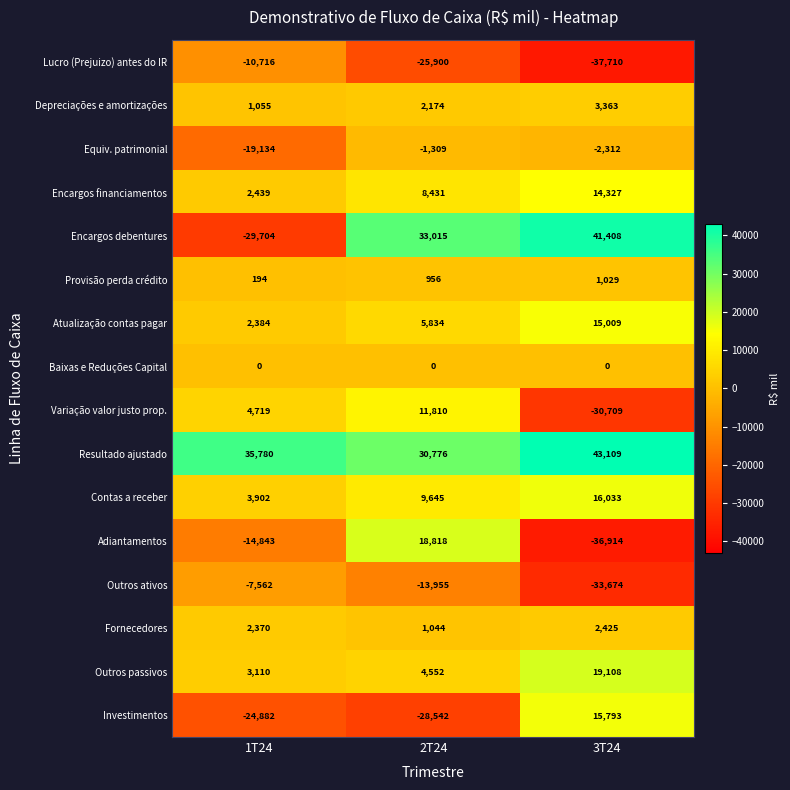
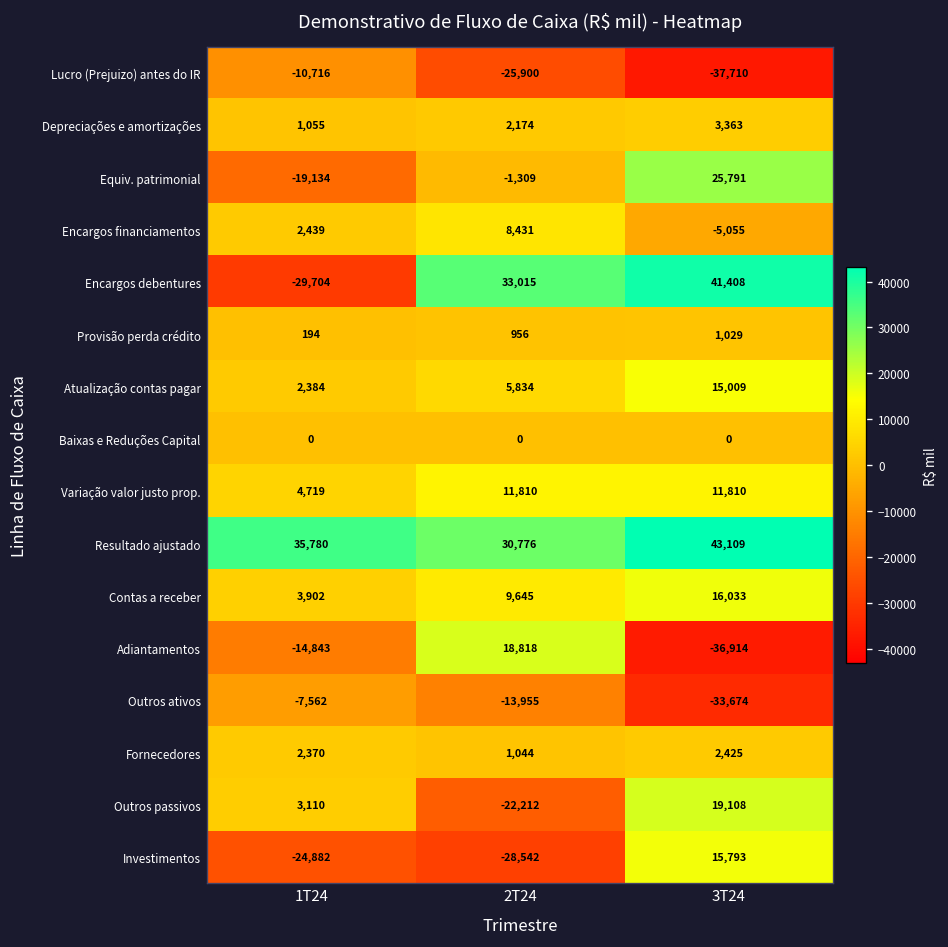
  {
    "Lucro (Prejuizo) antes do IR": {
      "1T24": "-10,716",
      "2T24": "-25,900",
      "3T24": "-37,710"
    },
    "Depreciações e amortizações": {
      "1T24": "1,055",
      "2T24": "2,174",
      "3T24": "3,363"
    },
    "Equiv. patrimonial": {
      "1T24": "-19,134",
      "2T24": "-1,309",
-     "3T24": "-2,312"
+     "3T24": "25,791"
    },
    "Encargos financiamentos": {
      "1T24": "2,439",
      "2T24": "8,431",
-     "3T24": "14,327"
+     "3T24": "-5,055"
    },
    "Encargos debentures": {
      "1T24": "-29,704",
      "2T24": "33,015",
      "3T24": "41,408"
    },
    "Provisão perda crédito": {
      "1T24": "194",
      "2T24": "956",
      "3T24": "1,029"
    },
    "Atualização contas pagar": {
      "1T24": "2,384",
      "2T24": "5,834",
      "3T24": "15,009"
    },
    "Baixas e Reduções Capital": {
      "1T24": "0",
      "2T24": "0",
      "3T24": "0"
    },
    "Variação valor justo prop.": {
      "1T24": "4,719",
      "2T24": "11,810",
-     "3T24": "-30,709"
+     "3T24": "11,810"
    },
    "Resultado ajustado": {
      "1T24": "35,780",
      "2T24": "30,776",
      "3T24": "43,109"
    },
    "Contas a receber": {
      "1T24": "3,902",
      "2T24": "9,645",
      "3T24": "16,033"
    },
    "Adiantamentos": {
      "1T24": "-14,843",
      "2T24": "18,818",
      "3T24": "-36,914"
    },
    "Outros ativos": {
      "1T24": "-7,562",
      "2T24": "-13,955",
      "3T24": "-33,674"
    },
    "Fornecedores": {
      "1T24": "2,370",
      "2T24": "1,044",
      "3T24": "2,425"
    },
    "Outros passivos": {
      "1T24": "3,110",
-     "2T24": "4,552",
+     "2T24": "-22,212",
      "3T24": "19,108"
    },
    "Investimentos": {
      "1T24": "-24,882",
      "2T24": "-28,542",
      "3T24": "15,793"
    }
  }
